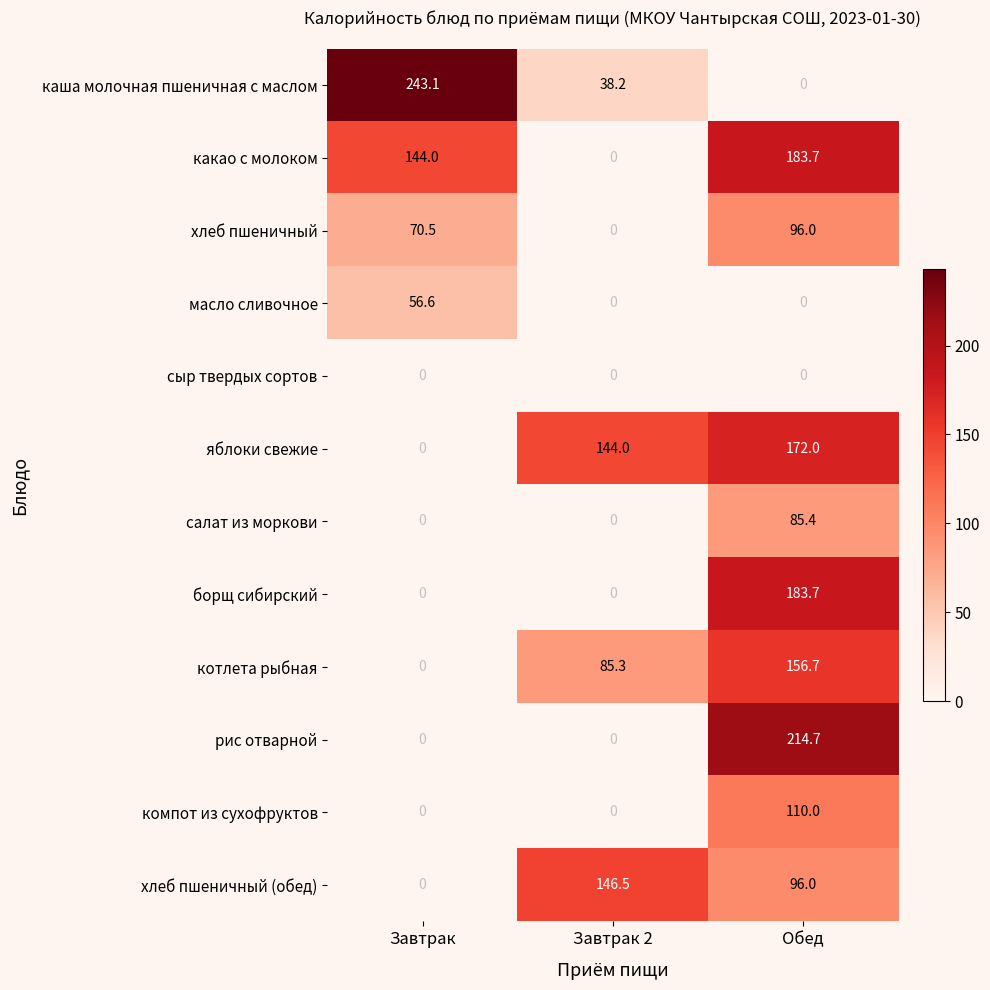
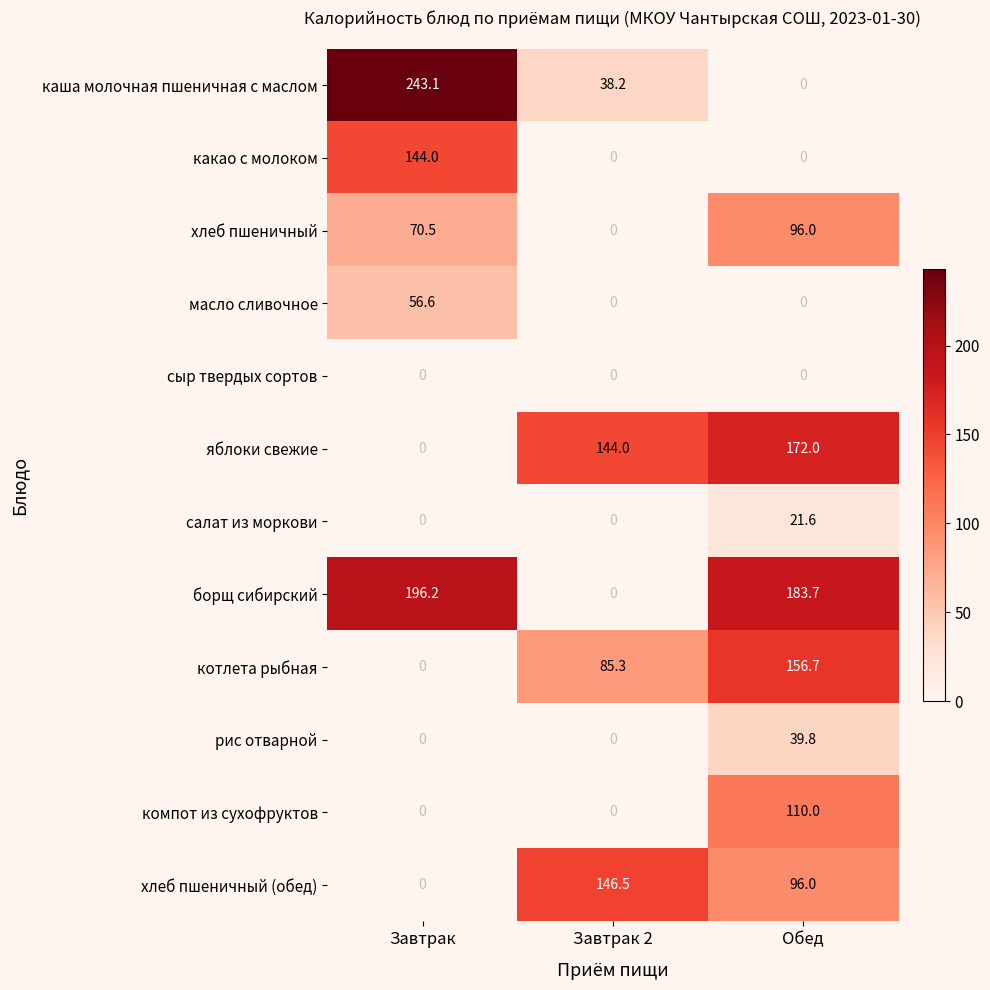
  {
    "каша молочная пшеничная с маслом": {
      "Завтрак": 243.1,
      "Завтрак 2": 38.2,
      "Обед": 0
    },
    "какао с молоком": {
      "Завтрак": 144.0,
      "Завтрак 2": 0,
-     "Обед": 183.7
+     "Обед": 0
    },
    "хлеб пшеничный": {
      "Завтрак": 70.5,
      "Завтрак 2": 0,
      "Обед": 96.0
    },
    "масло сливочное": {
      "Завтрак": 56.6,
      "Завтрак 2": 0,
      "Обед": 0
    },
    "сыр твердых сортов": {
      "Завтрак": 0,
      "Завтрак 2": 0,
      "Обед": 0
    },
    "яблоки свежие": {
      "Завтрак": 0,
      "Завтрак 2": 144.0,
      "Обед": 172.0
    },
    "салат из моркови": {
      "Завтрак": 0,
      "Завтрак 2": 0,
-     "Обед": 85.4
+     "Обед": 21.6
    },
    "борщ сибирский": {
-     "Завтрак": 0,
+     "Завтрак": 196.2,
      "Завтрак 2": 0,
      "Обед": 183.7
    },
    "котлета рыбная": {
      "Завтрак": 0,
      "Завтрак 2": 85.3,
      "Обед": 156.7
    },
    "рис отварной": {
      "Завтрак": 0,
      "Завтрак 2": 0,
-     "Обед": 214.7
+     "Обед": 39.8
    },
    "компот из сухофруктов": {
      "Завтрак": 0,
      "Завтрак 2": 0,
      "Обед": 110.0
    },
    "хлеб пшеничный (обед)": {
      "Завтрак": 0,
      "Завтрак 2": 146.5,
      "Обед": 96.0
    }
  }
